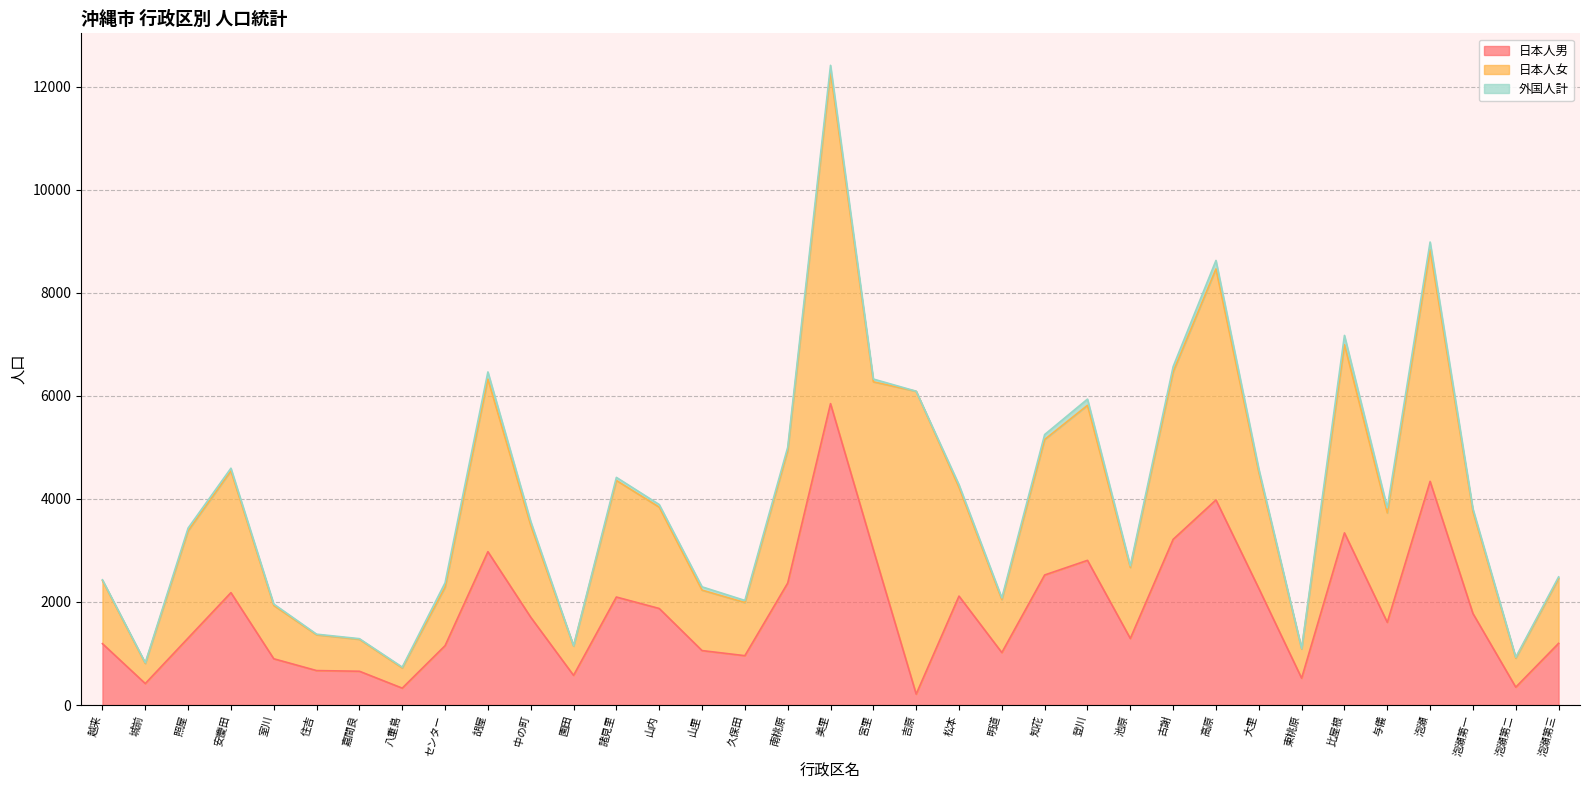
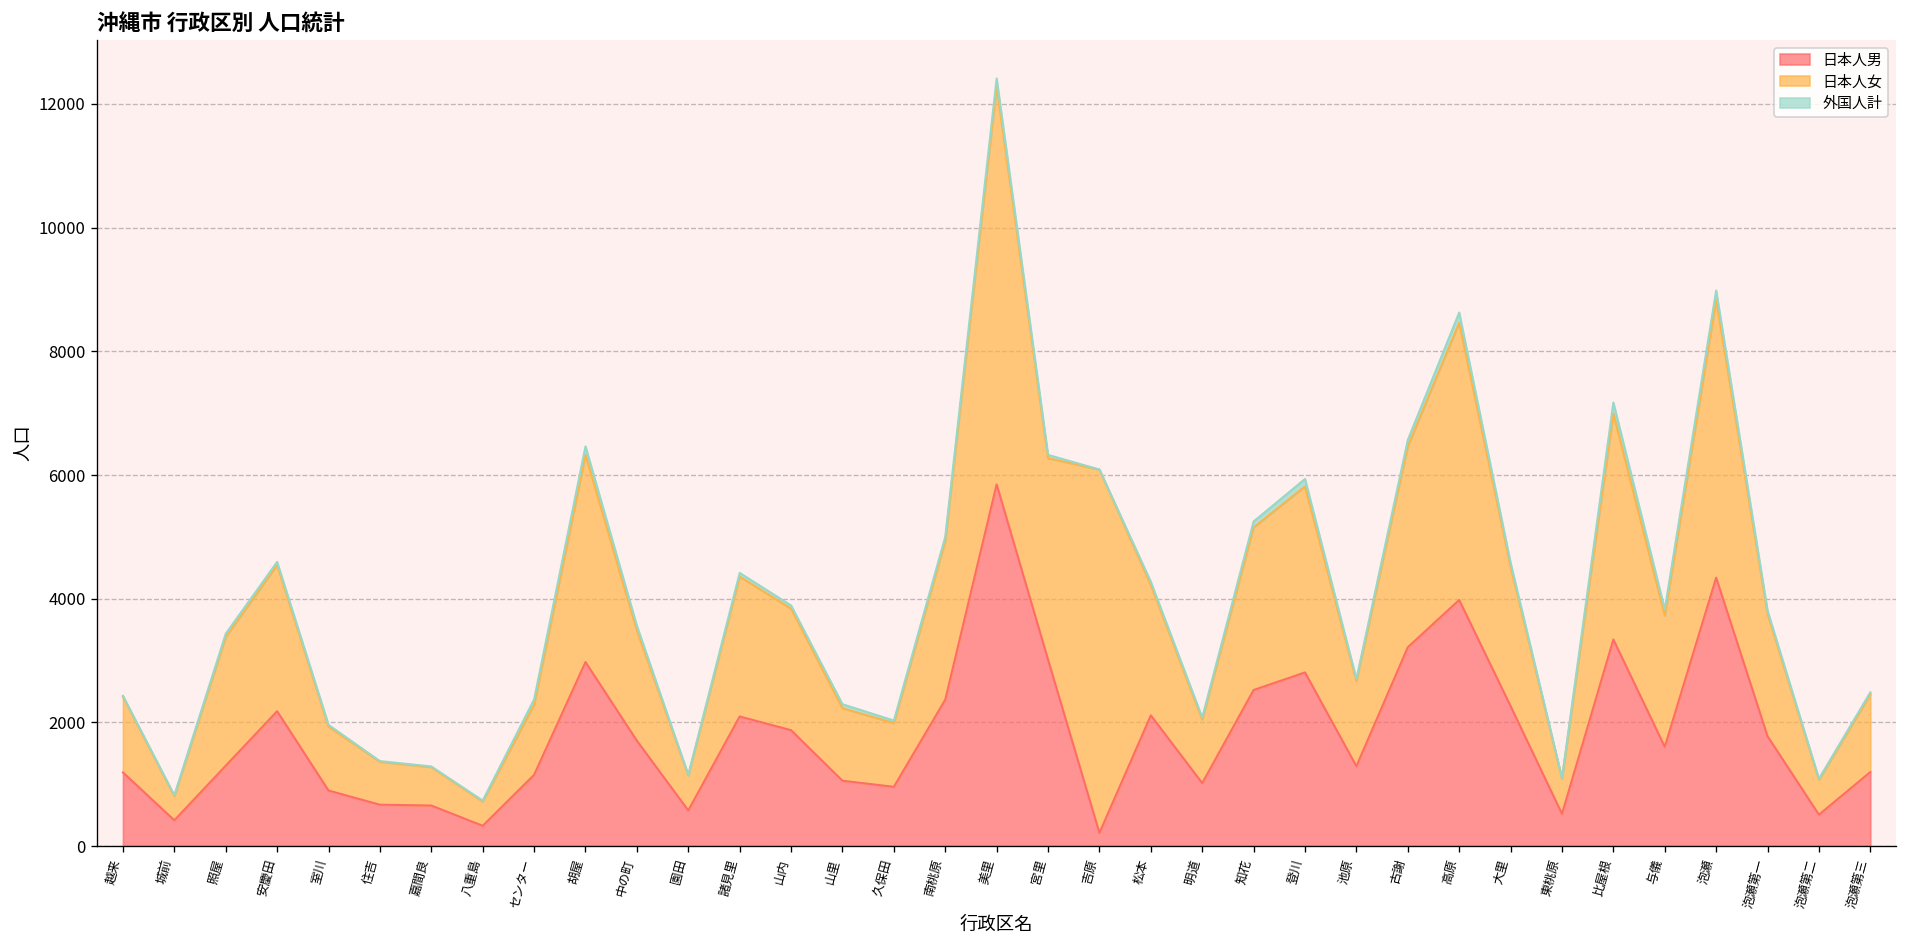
  {
    "日本人男": {
      "越来": 1200,
      "城前": 400,
      "照屋": 1300,
      "安慶田": 2200,
      "室川": 900,
      "住吉": 700,
      "嘉間良": 700,
      "八重島": 300,
      "センター": 1200,
      "胡屋": 3000,
      "中の町": 1700,
      "園田": 600,
      "諸見里": 2100,
      "山内": 1900,
      "山里": 1100,
      "久保田": 1000,
      "南桃原": 2400,
      "美里": 5800,
      "宮里": 3000,
      "吉原": 200,
      "松本": 2100,
      "明道": 1000,
      "知花": 2500,
      "登川": 2800,
      "池原": 1300,
      "古謝": 3200,
      "高原": 4000,
      "大里": 2300,
      "東桃原": 500,
      "比屋根": 3300,
      "与儀": 1600,
      "泡瀬": 4300,
      "泡瀬第一": 1800,
-     "泡瀬第二": 300,
+     "泡瀬第二": 500,
      "泡瀬第三": 1200
    },
    "日本人女": {
      "照屋": 2100,
      "安慶田": 2400,
      "センター": 1100,
      "胡屋": 3300,
      "中の町": 1800,
      "諸見里": 2300,
      "山内": 2000,
      "山里": 1200,
      "南桃原": 2600,
      "美里": 6400,
      "宮里": 3300,
      "松本": 2100,
      "知花": 2600,
      "登川": 3000,
      "古謝": 3200,
      "高原": 4500,
      "大里": 2300,
      "比屋根": 3700,
      "与儀": 2100,
      "泡瀬": 4500
    },
    "外国人計": {
      "照屋": 100,
      "安慶田": 100,
      "センター": 100,
      "胡屋": 100,
      "中の町": 100,
      "諸見里": 100,
      "山内": 100,
      "山里": 100,
      "南桃原": 100,
      "美里": 100,
      "宮里": 100,
      "松本": 100,
      "知花": 100,
      "登川": 100,
      "古謝": 100,
      "高原": 200,
      "大里": 100,
      "比屋根": 200,
      "与儀": 100,
      "泡瀬": 200
    }
  }
